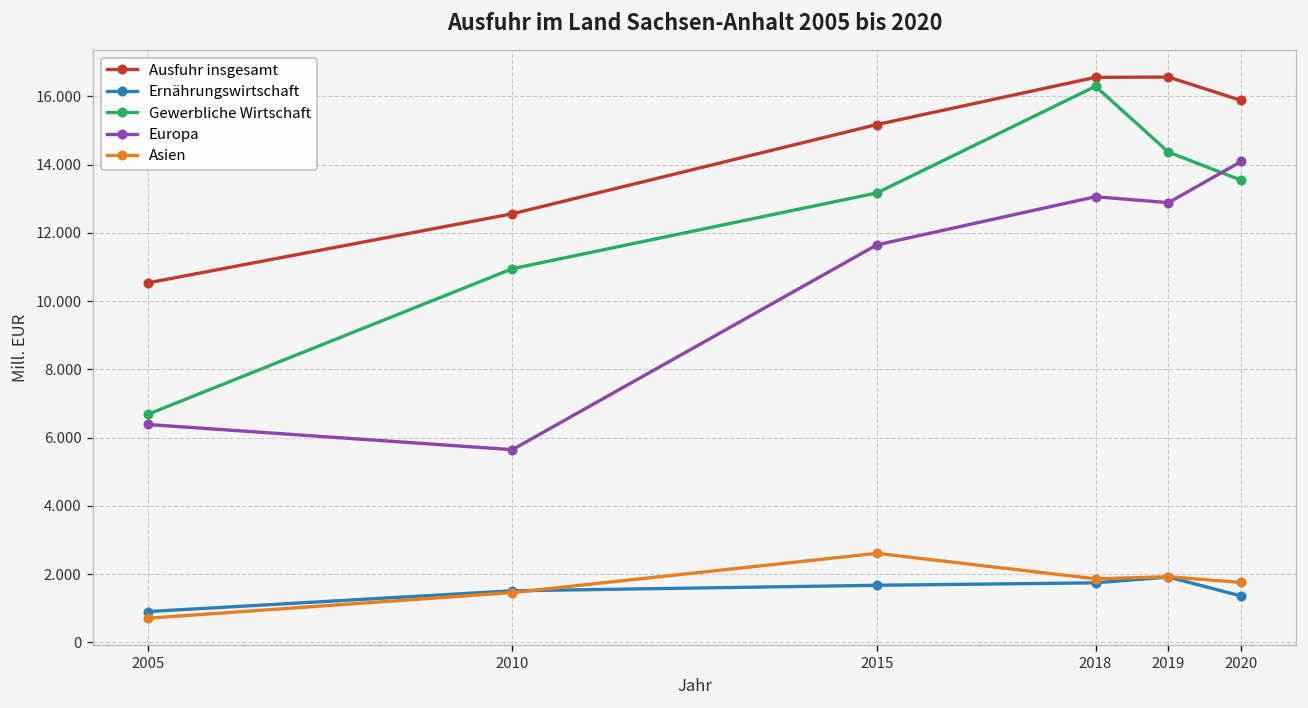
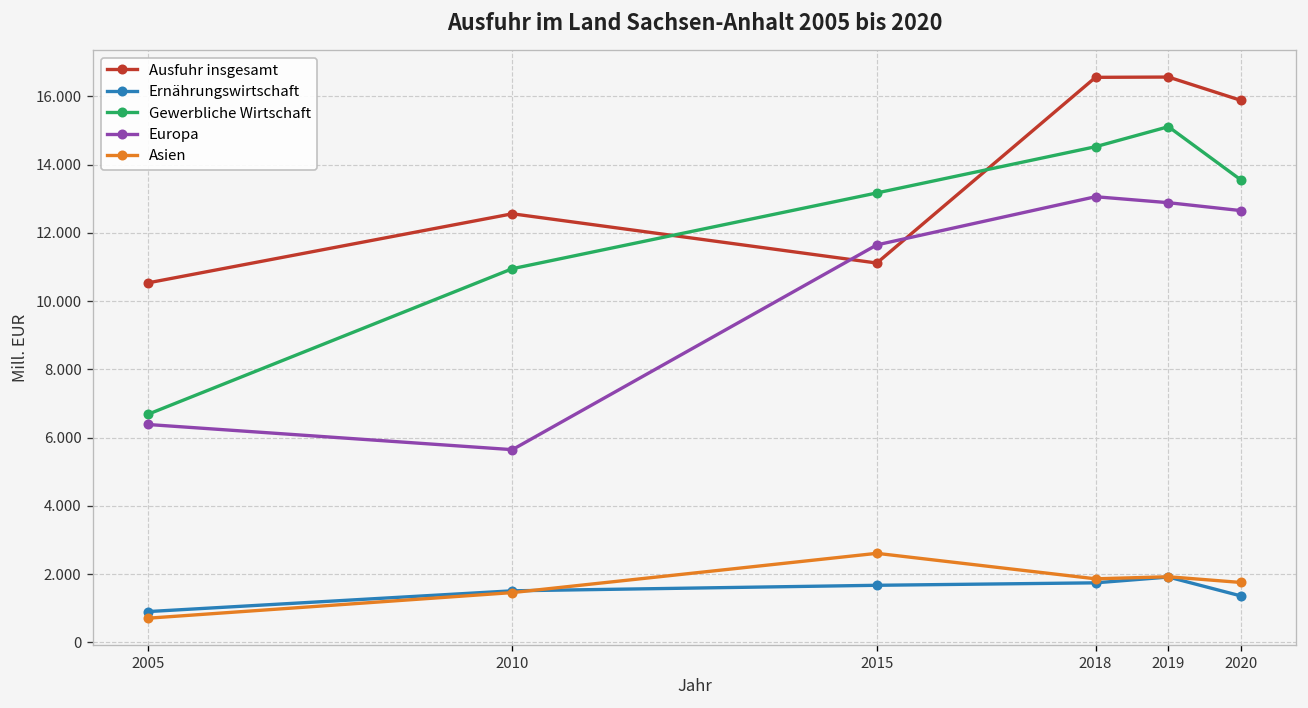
  {
    "Ausfuhr insgesamt": {
      "2005": 10.5,
      "2010": 12.6,
-     "2015": 15.2,
+     "2015": 11.1,
      "2018": 16.6,
      "2019": 16.6,
      "2020": 15.9
    },
    "Ernährungswirtschaft": {
      "2005": 0.9,
      "2015": 1.7,
      "2018": 1.7,
      "2020": 1.4
    },
    "Gewerbliche Wirtschaft": {
      "2005": 6.7,
      "2010": 11.0,
      "2015": 13.2,
-     "2018": 16.3,
-     "2019": 14.4,
+     "2018": 14.5,
+     "2019": 15.1,
      "2020": 13.5
    },
    "Europa": {
      "2005": 6.4,
      "2010": 5.6,
      "2015": 11.6,
      "2018": 13.1,
      "2019": 12.9,
-     "2020": 14.1
+     "2020": 12.7
    },
    "Asien": {
      "2005": 0.7,
      "2015": 2.6,
      "2018": 1.9,
      "2020": 1.8
    }
  }
